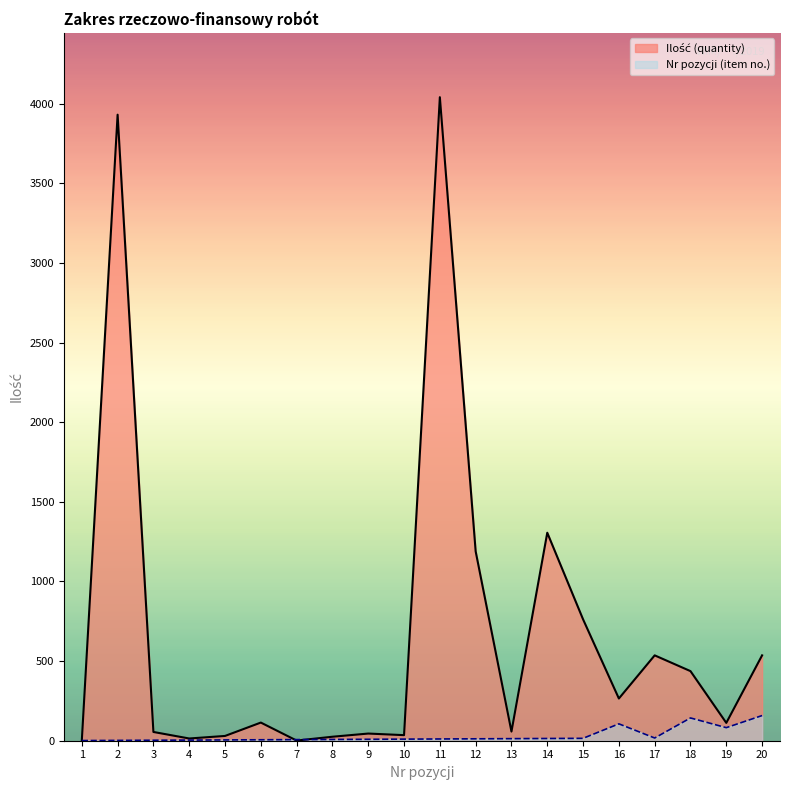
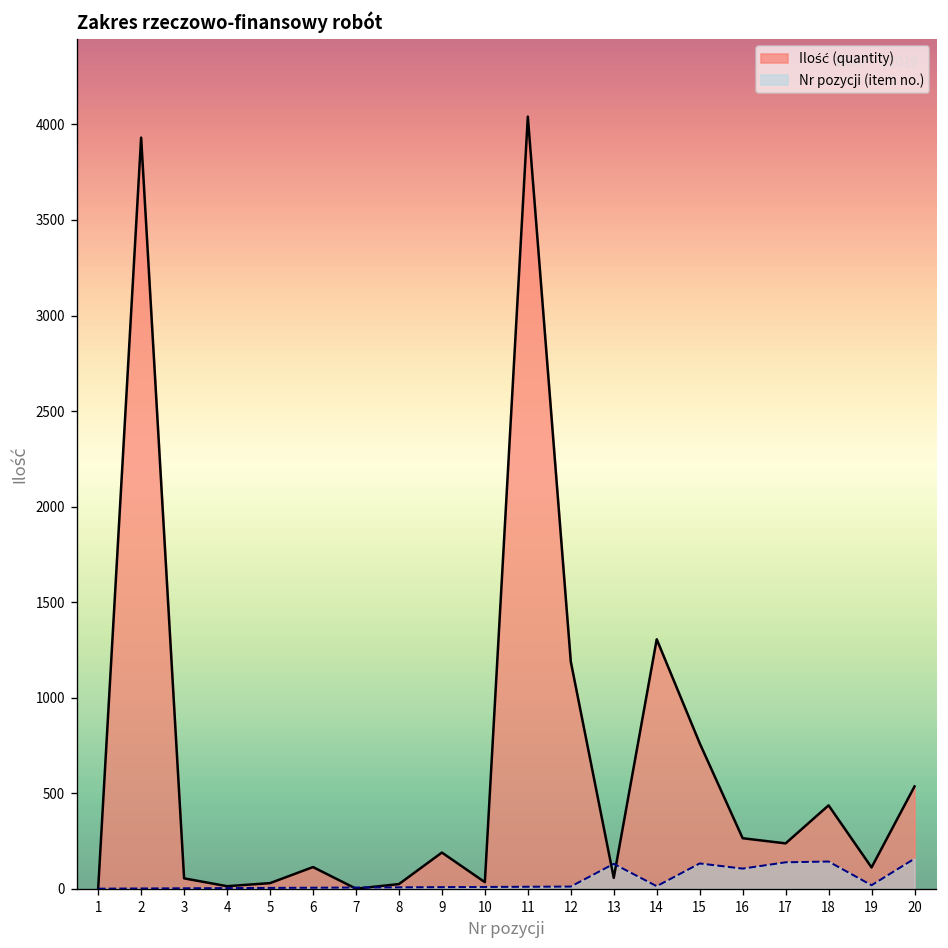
  {
    "Ilość (quantity)": {
      "2": 3930,
      "3": 60,
      "5": 30,
      "6": 110,
      "8": 30,
-     "9": 50,
+     "9": 190,
      "10": 40,
      "11": 4040,
      "12": 1190,
      "13": 60,
      "14": 1310,
      "15": 760,
      "16": 270,
-     "17": 540,
+     "17": 240,
      "18": 440,
      "19": 110,
      "20": 540
    },
    "Nr pozycji (item no.)": {
      "2": 0,
      "3": 0,
      "5": 10,
      "6": 10,
      "8": 10,
      "9": 10,
      "10": 10,
      "11": 10,
      "12": 10,
-     "13": 10,
+     "13": 130,
      "14": 10,
-     "15": 20,
+     "15": 130,
      "16": 110,
-     "17": 20,
+     "17": 140,
      "18": 140,
-     "19": 80,
+     "19": 20,
      "20": 160
    }
  }
